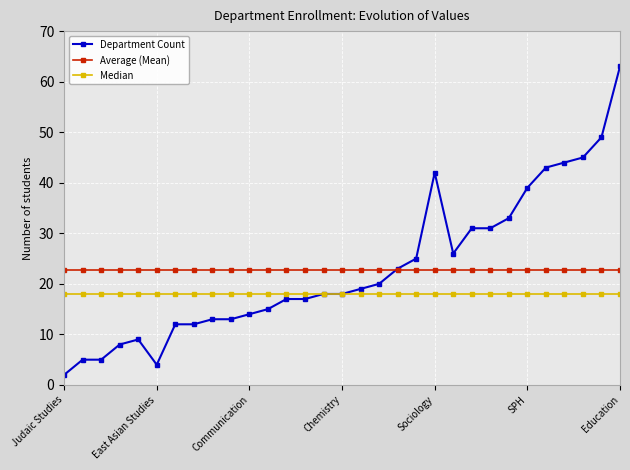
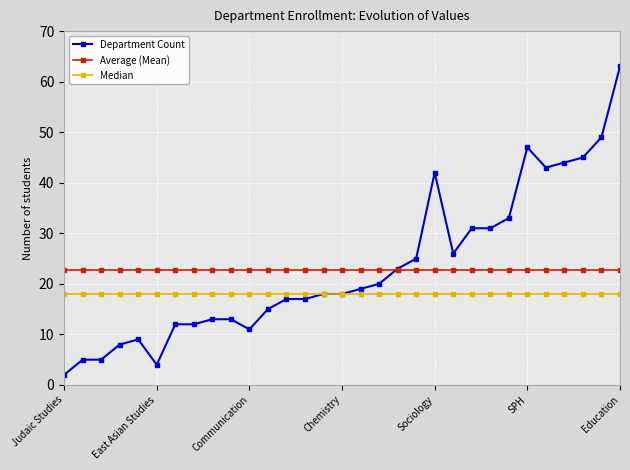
  {
    "Department Count": {
      "Judaic Studies": 2,
      "East Asian Studies": 4,
-     "Communication": 14,
+     "Communication": 11,
      "Sociology": 42,
-     "SPH": 39,
+     "SPH": 47,
      "Education": 63
    },
    "Average (Mean)": {
      "Judaic Studies": 23,
      "East Asian Studies": 23,
      "Communication": 23,
      "Chemistry": 23,
      "Sociology": 23,
      "SPH": 23,
      "Education": 23
    },
    "Median": {
      "Judaic Studies": 18,
      "East Asian Studies": 18,
      "Communication": 18,
      "Sociology": 18,
      "SPH": 18,
      "Education": 18
    }
  }
